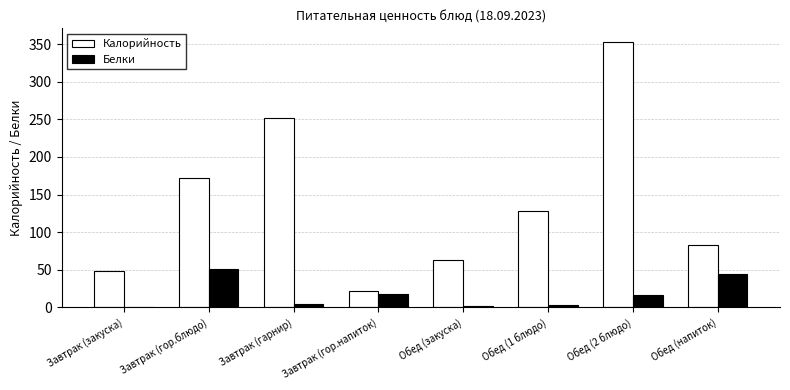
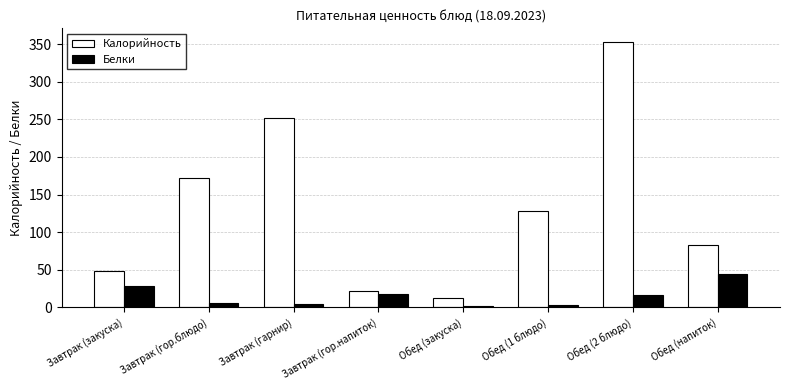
  {
    "Калорийность": {
      "Завтрак (закуска)": 50,
      "Завтрак (гор.блюдо)": 170,
      "Завтрак (гарнир)": 250,
      "Завтрак (гор.напиток)": 20,
-     "Обед (закуска)": 60,
+     "Обед (закуска)": 10,
      "Обед (1 блюдо)": 130,
      "Обед (2 блюдо)": 350,
      "Обед (напиток)": 80
    },
    "Белки": {
-     "Завтрак (закуска)": 0,
-     "Завтрак (гор.блюдо)": 50,
+     "Завтрак (закуска)": 30,
+     "Завтрак (гор.блюдо)": 10,
      "Завтрак (гарнир)": 0,
      "Завтрак (гор.напиток)": 20,
      "Обед (2 блюдо)": 20,
      "Обед (напиток)": 40
    }
  }
